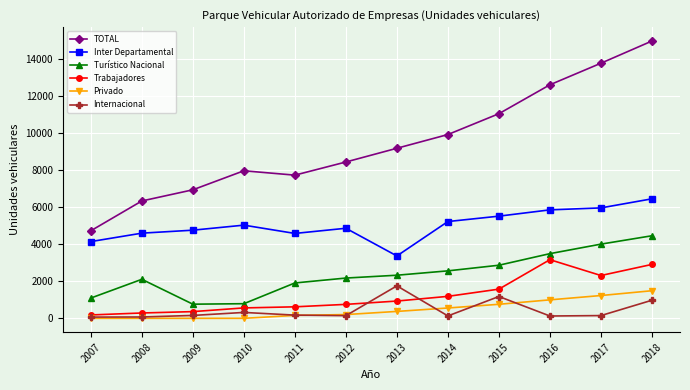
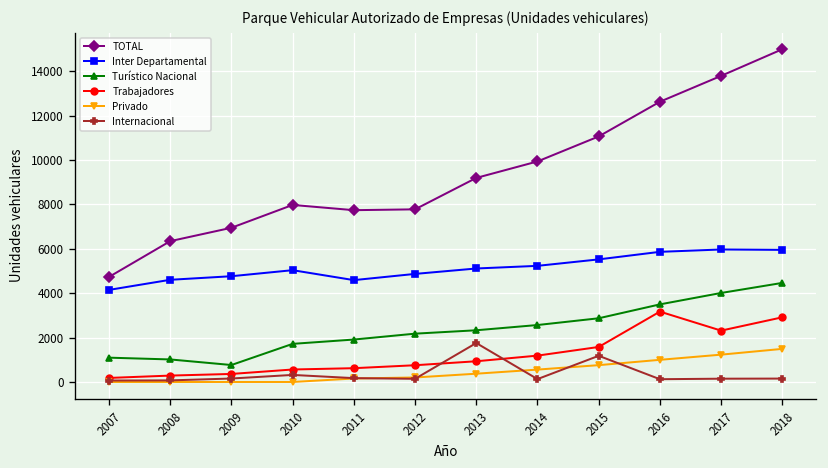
  {
    "TOTAL": {
      "2007": 4700,
      "2008": 6300,
      "2009": 6900,
      "2010": 8000,
      "2011": 7700,
-     "2012": 8400,
+     "2012": 7800,
      "2013": 9200,
      "2014": 9900,
      "2015": 11100,
      "2016": 12600,
      "2017": 13800,
      "2018": 15000
    },
    "Inter Departamental": {
      "2007": 4100,
      "2008": 4600,
      "2009": 4800,
      "2010": 5000,
      "2011": 4600,
      "2012": 4900,
-     "2013": 3400,
+     "2013": 5100,
      "2014": 5200,
      "2015": 5500,
      "2016": 5900,
      "2017": 6000,
-     "2018": 6500
+     "2018": 5900
    },
    "Turístico Nacional": {
      "2007": 1100,
-     "2008": 2100,
+     "2008": 1000,
      "2009": 800,
-     "2010": 800,
+     "2010": 1700,
      "2011": 1900,
      "2012": 2200,
      "2013": 2300,
      "2014": 2600,
      "2015": 2900,
      "2016": 3500,
      "2017": 4000,
      "2018": 4500
    },
    "Trabajadores": {
      "2008": 300,
      "2009": 400,
      "2010": 600,
      "2011": 600,
      "2012": 800,
      "2013": 900,
      "2014": 1200,
      "2015": 1600,
      "2016": 3200,
      "2017": 2300,
      "2018": 2900
    },
    "Privado": {
      "2009": 0,
      "2010": 0,
      "2013": 400,
      "2014": 600,
      "2015": 800,
      "2016": 1000,
      "2017": 1200,
      "2018": 1500
    },
    "Internacional": {
      "2009": 200,
      "2010": 300,
      "2013": 1800,
      "2014": 100,
      "2015": 1200,
      "2016": 100,
      "2017": 100,
-     "2018": 1000
+     "2018": 200
    }
  }
